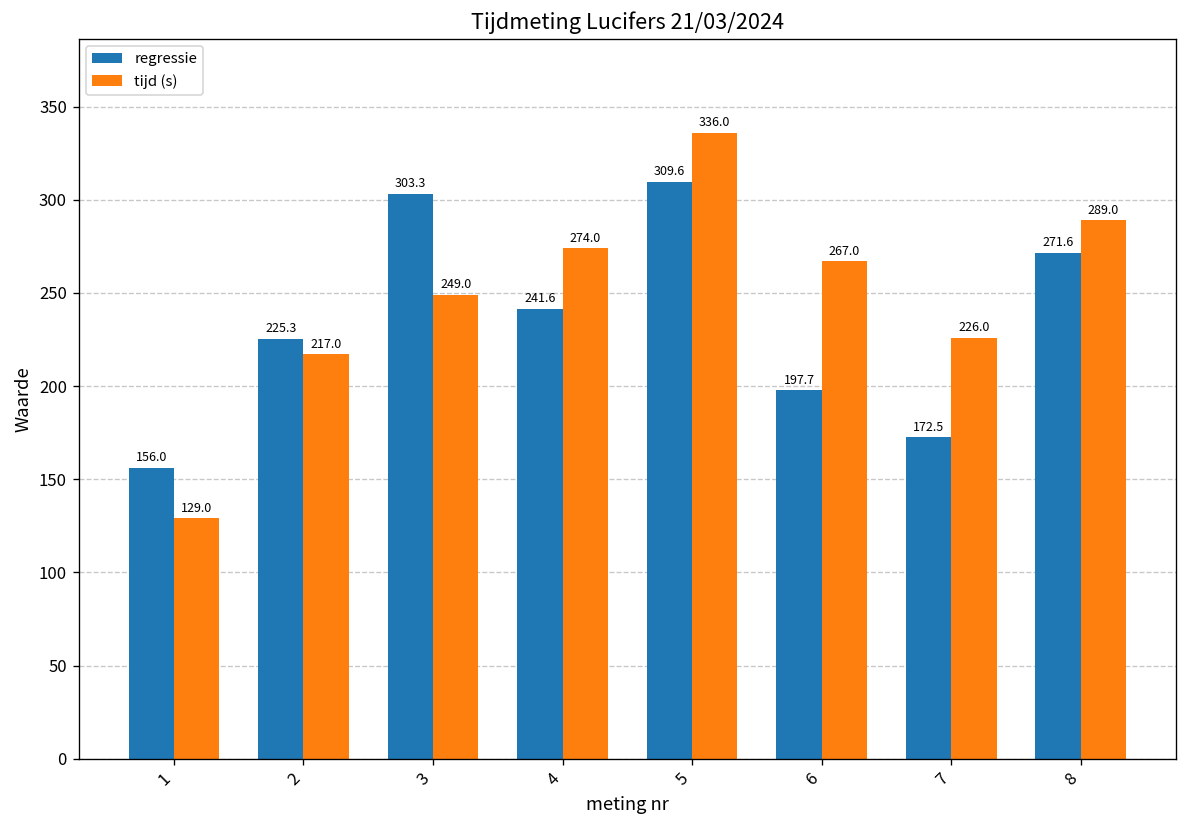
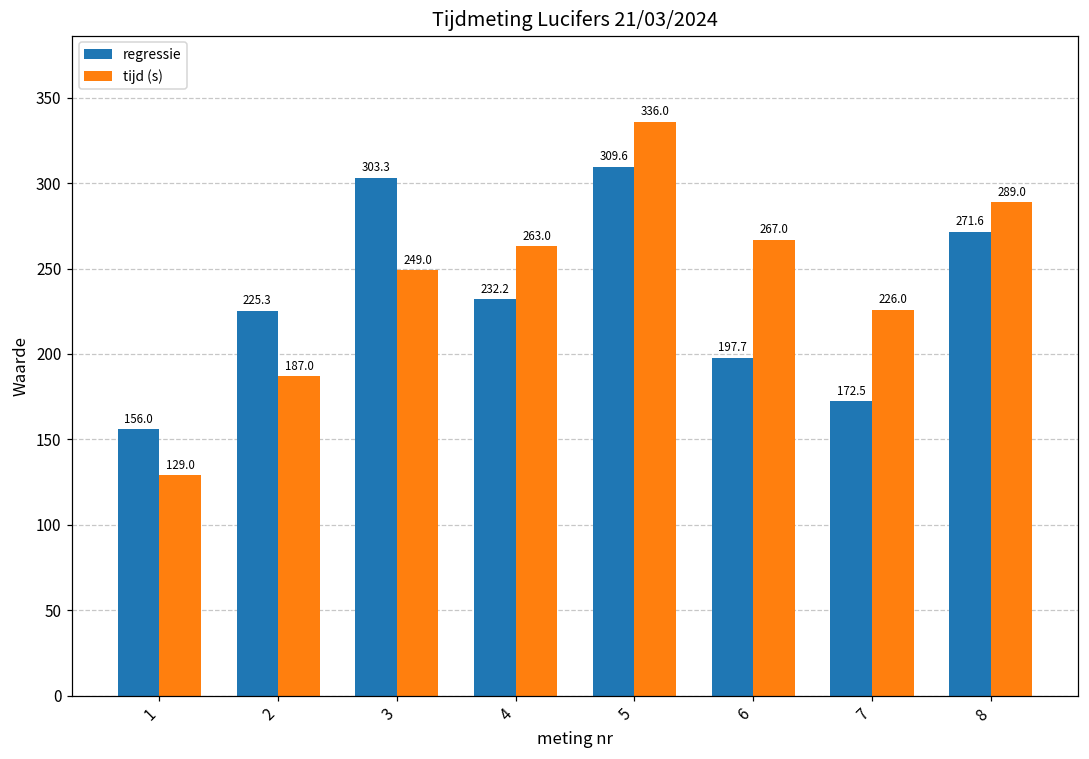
  {
    "regressie": {
      "1": 156.0,
      "2": 225.3,
      "3": 303.3,
-     "4": 241.6,
+     "4": 232.2,
      "5": 309.6,
      "6": 197.7,
      "7": 172.5,
      "8": 271.6
    },
    "tijd (s)": {
      "1": 129.0,
-     "2": 217.0,
+     "2": 187.0,
      "3": 249.0,
-     "4": 274.0,
+     "4": 263.0,
      "5": 336.0,
      "6": 267.0,
      "7": 226.0,
      "8": 289.0
    }
  }
